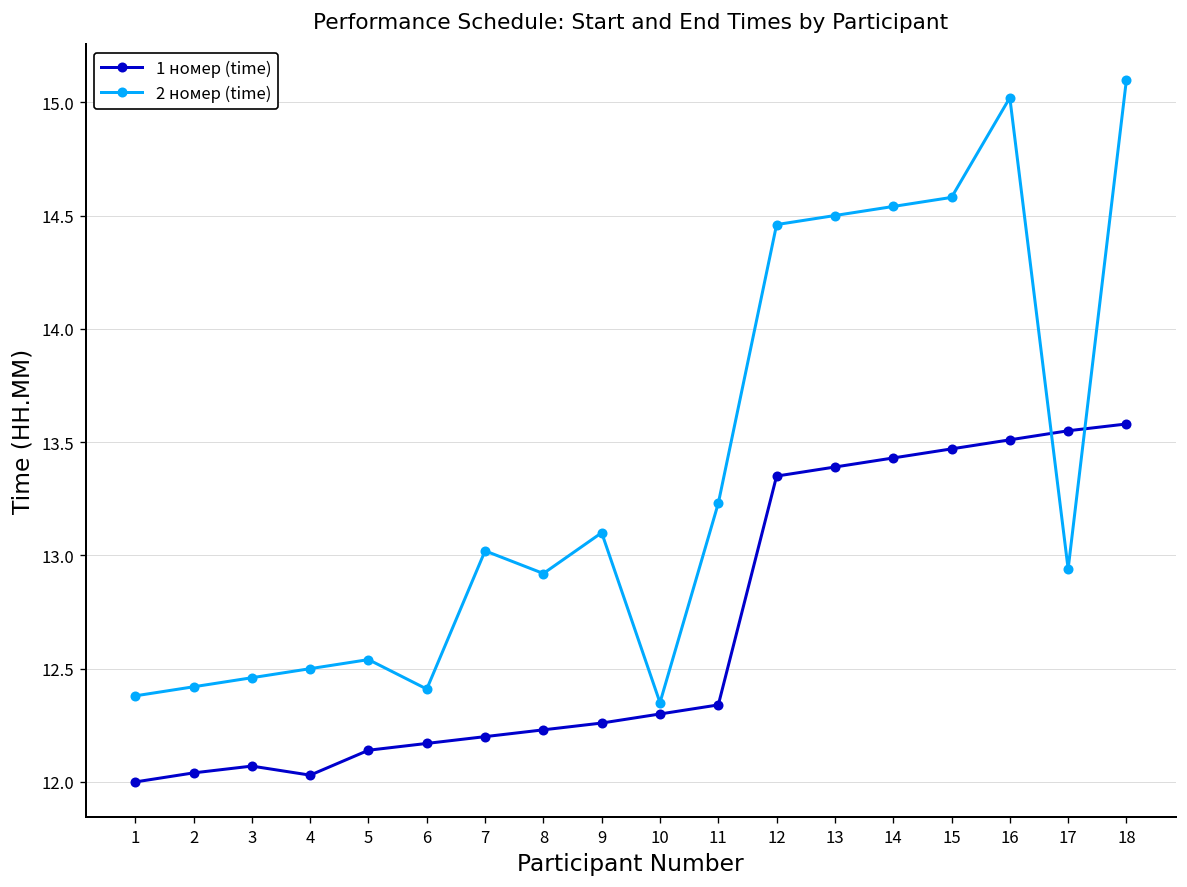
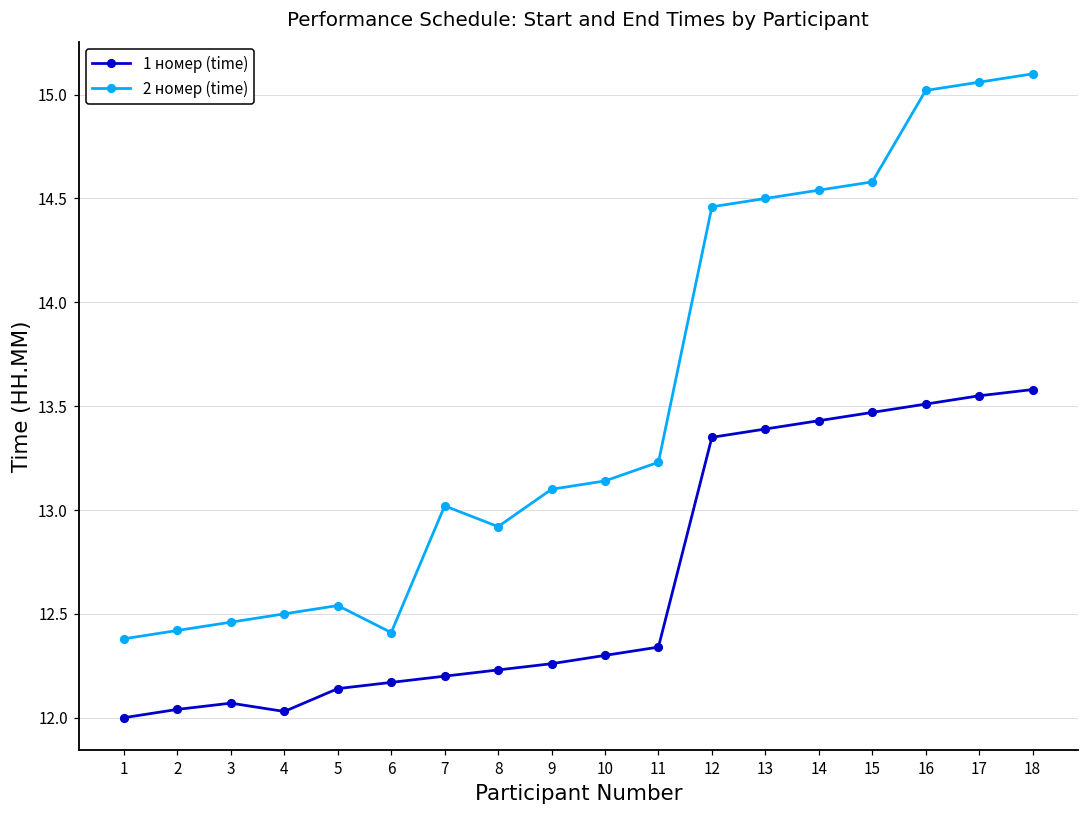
  {
    "1 номер (time)": {
      "1": 12.00,
      "2": 12.04,
      "3": 12.07,
      "4": 12.03,
      "5": 12.14,
      "6": 12.17,
      "7": 12.20,
      "8": 12.23,
      "9": 12.26,
      "10": 12.30,
      "11": 12.34,
      "12": 13.35,
      "13": 13.39,
      "14": 13.43,
      "15": 13.47,
      "16": 13.51,
      "17": 13.55,
      "18": 13.58
    },
    "2 номер (time)": {
      "1": 12.38,
      "2": 12.42,
      "3": 12.46,
      "4": 12.50,
      "5": 12.54,
      "6": 12.41,
      "7": 13.02,
      "8": 12.92,
      "9": 13.10,
-     "10": 12.35,
+     "10": 13.14,
      "11": 13.23,
      "12": 14.46,
      "13": 14.50,
      "14": 14.54,
      "15": 14.58,
      "16": 15.02,
-     "17": 12.94,
+     "17": 15.06,
      "18": 15.10
    }
  }
